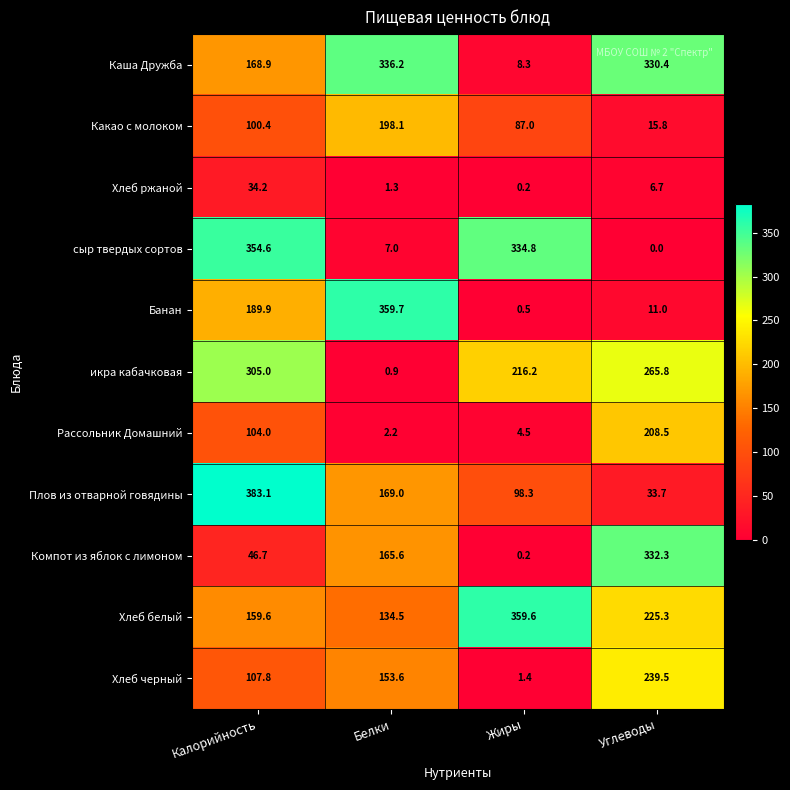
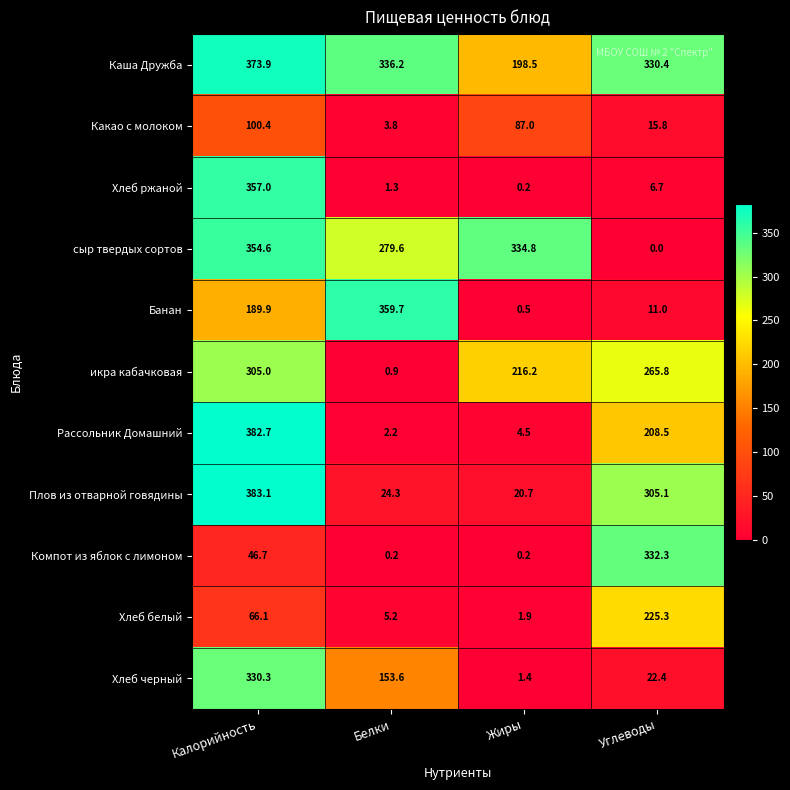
  {
    "Каша Дружба": {
-     "Калорийность": 168.9,
+     "Калорийность": 373.9,
      "Белки": 336.2,
-     "Жиры": 8.3
+     "Жиры": 198.5
    },
    "Какао с молоком": {
      "Калорийность": 100.4,
-     "Белки": 198.1,
+     "Белки": 3.8,
      "Жиры": 87.0,
      "Углеводы": 15.8
    },
    "Хлеб ржаной": {
-     "Калорийность": 34.2,
+     "Калорийность": 357.0,
      "Белки": 1.3,
      "Жиры": 0.2,
      "Углеводы": 6.7
    },
    "сыр твердых сортов": {
      "Калорийность": 354.6,
-     "Белки": 7.0,
+     "Белки": 279.6,
      "Жиры": 334.8,
      "Углеводы": 0.0
    },
    "Банан": {
      "Калорийность": 189.9,
      "Белки": 359.7,
      "Жиры": 0.5,
      "Углеводы": 11.0
    },
    "икра кабачковая": {
      "Калорийность": 305.0,
      "Белки": 0.9,
      "Жиры": 216.2,
      "Углеводы": 265.8
    },
    "Рассольник Домашний": {
-     "Калорийность": 104.0,
+     "Калорийность": 382.7,
      "Белки": 2.2,
      "Жиры": 4.5,
      "Углеводы": 208.5
    },
    "Плов из отварной говядины": {
      "Калорийность": 383.1,
-     "Белки": 169.0,
-     "Жиры": 98.3,
-     "Углеводы": 33.7
+     "Белки": 24.3,
+     "Жиры": 20.7,
+     "Углеводы": 305.1
    },
    "Компот из яблок с лимоном": {
      "Калорийность": 46.7,
-     "Белки": 165.6,
+     "Белки": 0.2,
      "Жиры": 0.2,
      "Углеводы": 332.3
    },
    "Хлеб белый": {
-     "Калорийность": 159.6,
-     "Белки": 134.5,
-     "Жиры": 359.6,
+     "Калорийность": 66.1,
+     "Белки": 5.2,
+     "Жиры": 1.9,
      "Углеводы": 225.3
    },
    "Хлеб черный": {
-     "Калорийность": 107.8,
+     "Калорийность": 330.3,
      "Белки": 153.6,
      "Жиры": 1.4,
-     "Углеводы": 239.5
+     "Углеводы": 22.4
    }
  }
